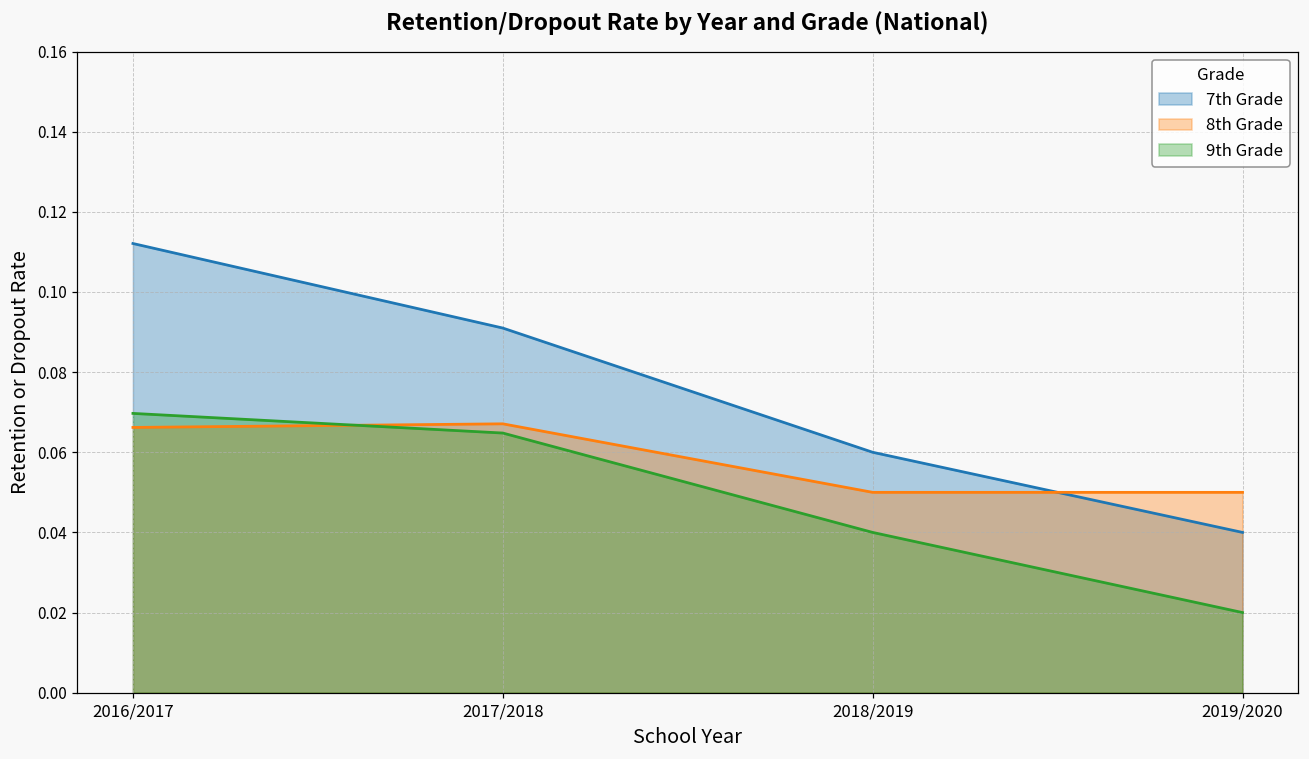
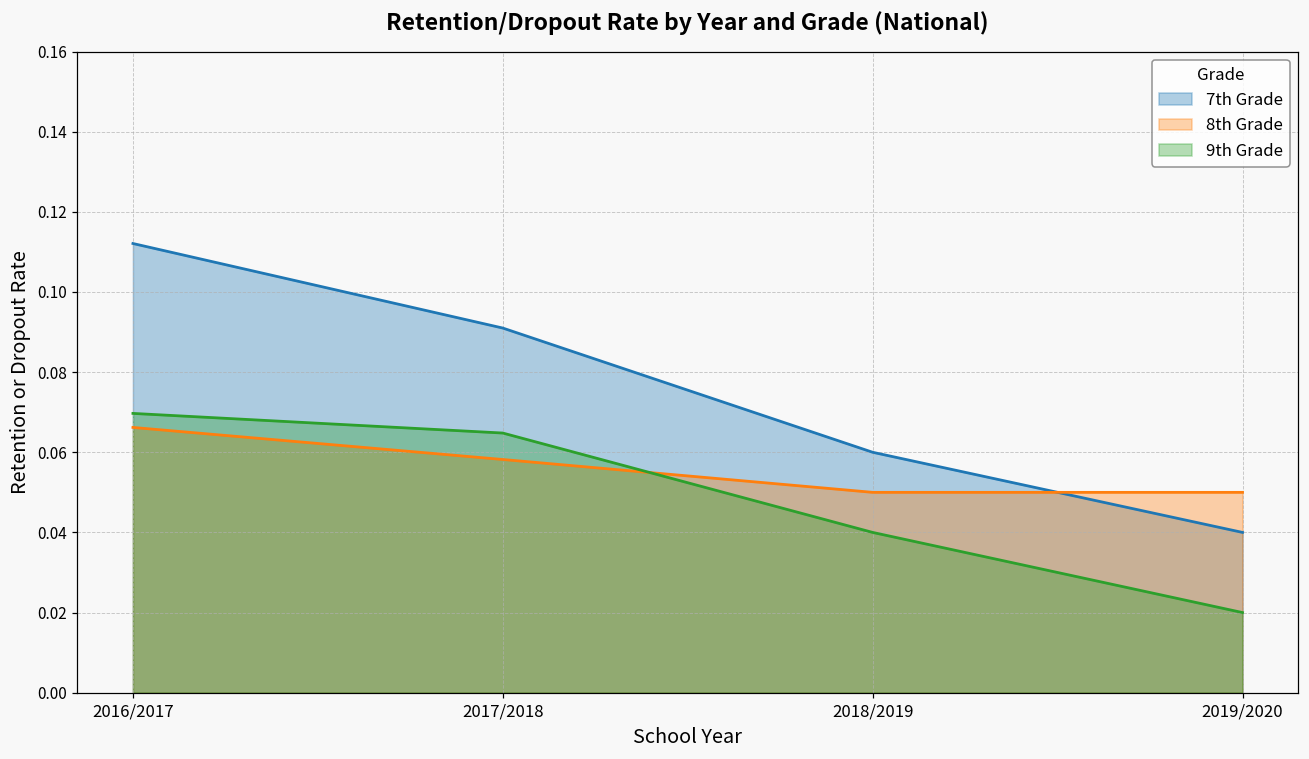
  {
    "7th Grade": {
      "2016/2017": 0.112,
      "2017/2018": 0.091,
      "2018/2019": 0.060,
      "2019/2020": 0.040
    },
    "8th Grade": {
      "2016/2017": 0.066,
-     "2017/2018": 0.067,
+     "2017/2018": 0.058,
      "2018/2019": 0.050,
      "2019/2020": 0.050
    },
    "9th Grade": {
      "2016/2017": 0.070,
      "2017/2018": 0.065,
      "2018/2019": 0.040,
      "2019/2020": 0.020
    }
  }
